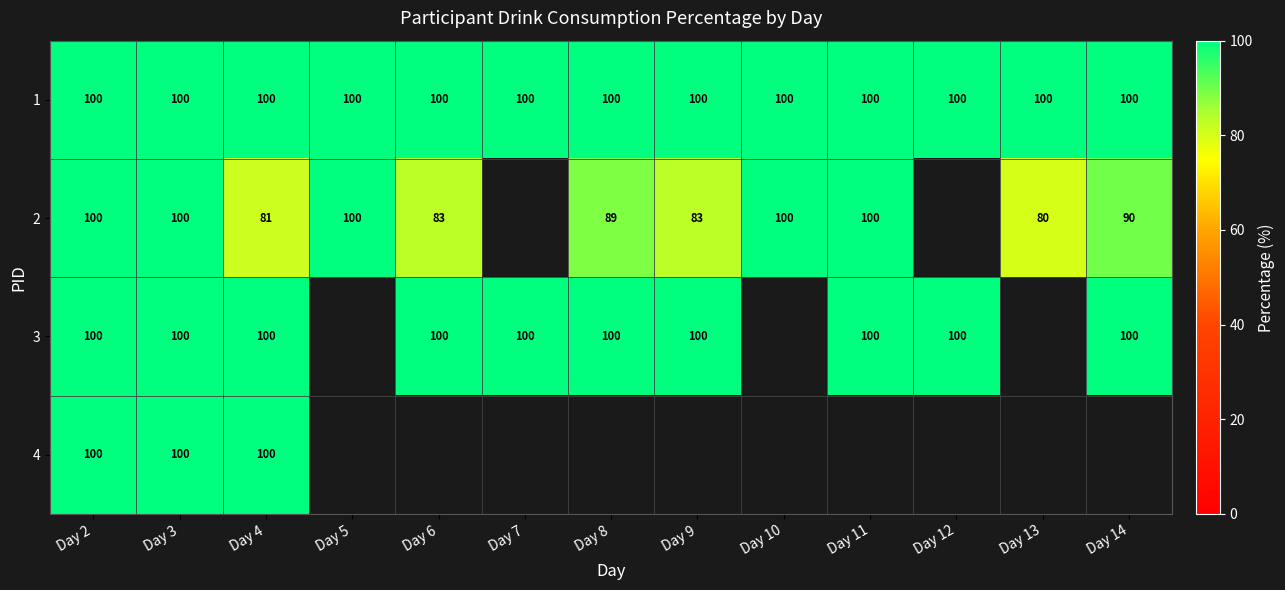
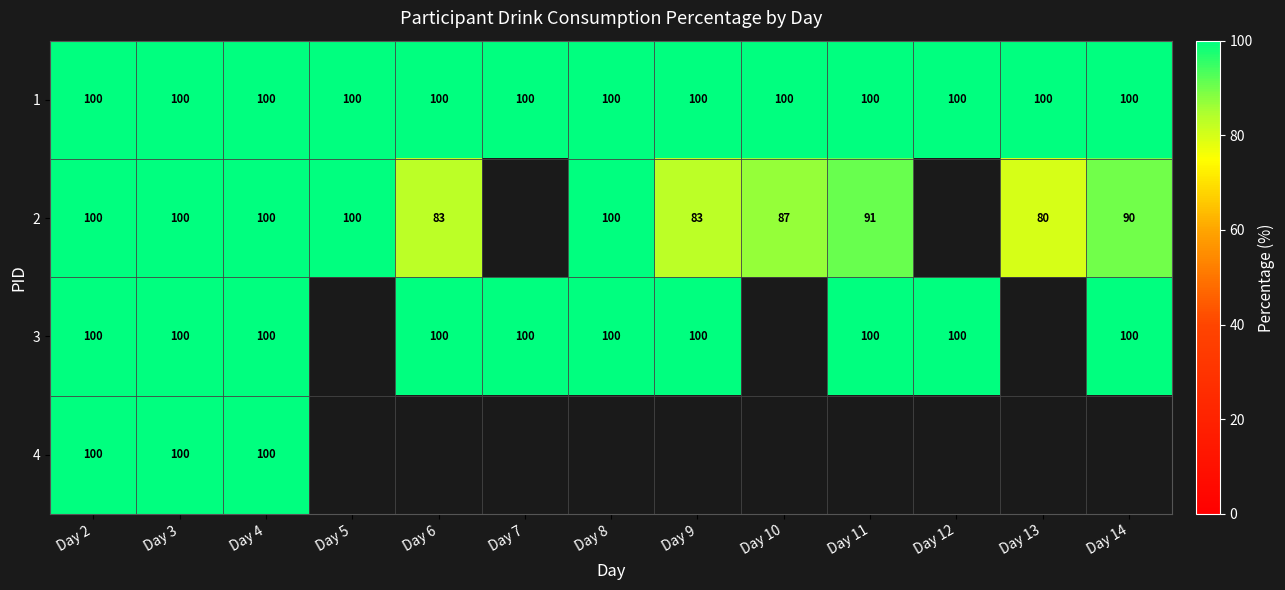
  {
    "1": {
      "Day 2": 100,
      "Day 3": 100,
      "Day 4": 100,
      "Day 5": 100,
      "Day 6": 100,
      "Day 7": 100,
      "Day 8": 100,
      "Day 9": 100,
      "Day 10": 100,
      "Day 11": 100,
      "Day 12": 100,
      "Day 13": 100,
      "Day 14": 100
    },
    "2": {
      "Day 2": 100,
      "Day 3": 100,
-     "Day 4": 81,
+     "Day 4": 100,
      "Day 5": 100,
      "Day 6": 83,
-     "Day 8": 89,
+     "Day 8": 100,
      "Day 9": 83,
-     "Day 10": 100,
-     "Day 11": 100,
+     "Day 10": 87,
+     "Day 11": 91,
      "Day 13": 80,
      "Day 14": 90
    },
    "3": {
      "Day 2": 100,
      "Day 3": 100,
      "Day 4": 100,
      "Day 6": 100,
      "Day 7": 100,
      "Day 8": 100,
      "Day 9": 100,
      "Day 11": 100,
      "Day 12": 100,
      "Day 14": 100
    },
    "4": {
      "Day 2": 100,
      "Day 3": 100,
      "Day 4": 100
    }
  }
